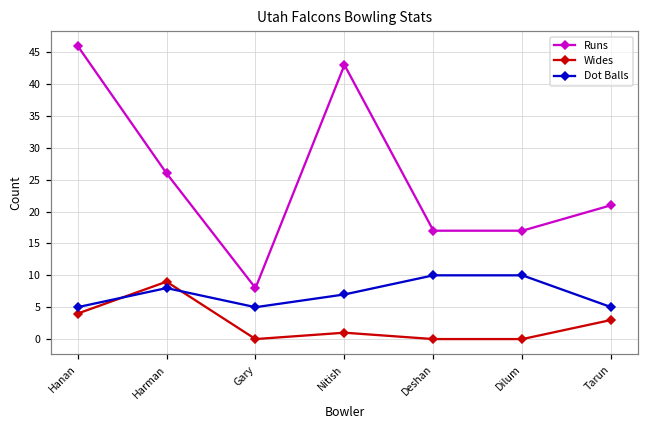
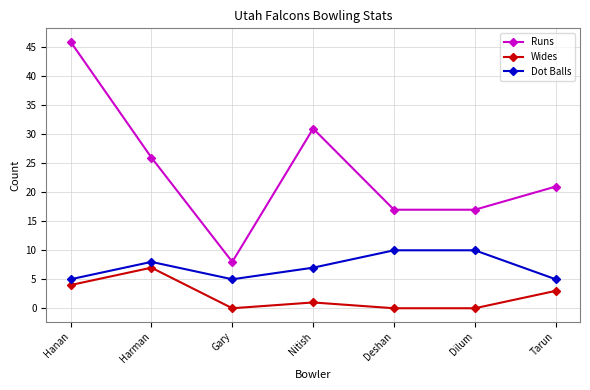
  {
    "Runs": {
      "Hanan": 46,
      "Harman": 26,
      "Gary": 8,
-     "Nitish": 43,
+     "Nitish": 31,
      "Deshan": 17,
      "Dilum": 17,
      "Tarun": 21
    },
    "Wides": {
      "Hanan": 4,
-     "Harman": 9,
+     "Harman": 7,
      "Gary": 0,
      "Nitish": 1,
      "Deshan": 0,
      "Dilum": 0,
      "Tarun": 3
    },
    "Dot Balls": {
      "Hanan": 5,
      "Harman": 8,
      "Gary": 5,
      "Nitish": 7,
      "Deshan": 10,
      "Dilum": 10,
      "Tarun": 5
    }
  }
